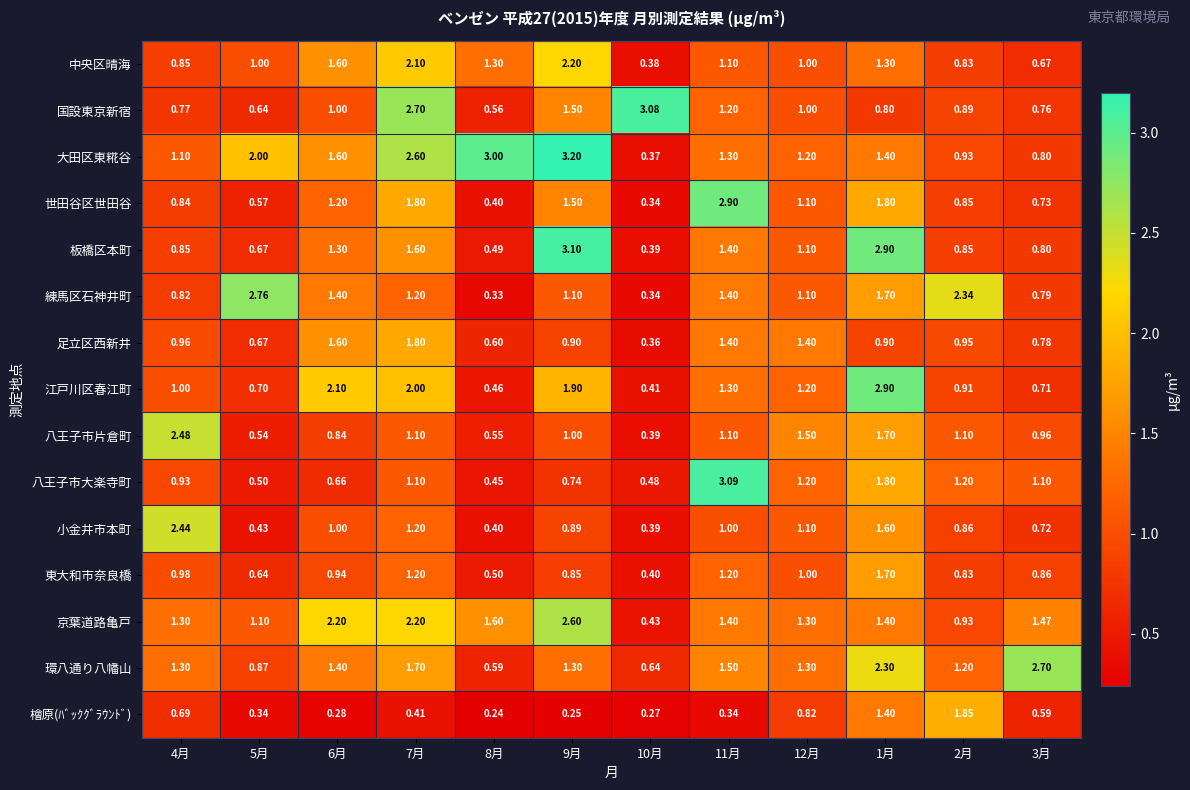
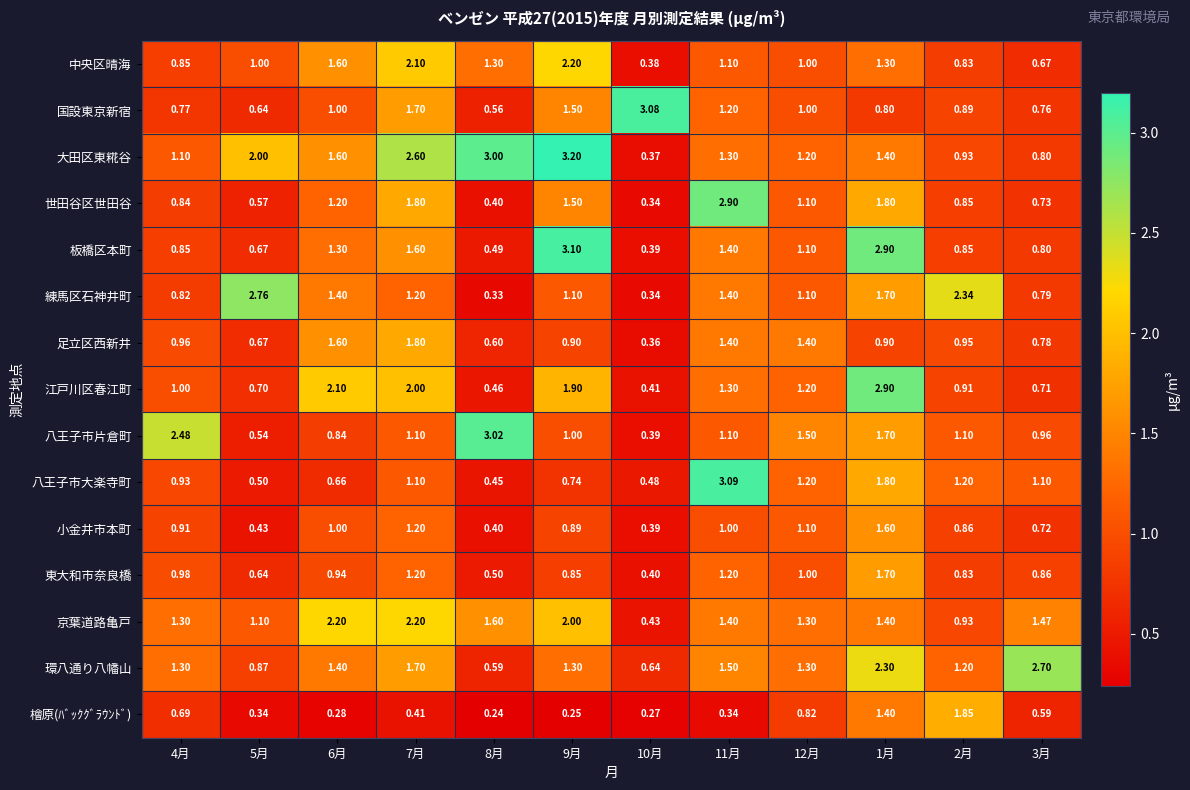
  {
    "中央区晴海": {
      "4月": 0.85,
      "5月": 1.00,
      "6月": 1.60,
      "7月": 2.10,
      "8月": 1.30,
      "9月": 2.20,
      "10月": 0.38,
      "11月": 1.10,
      "12月": 1.00,
      "1月": 1.30,
      "2月": 0.83,
      "3月": 0.67
    },
    "国設東京新宿": {
      "4月": 0.77,
      "5月": 0.64,
      "6月": 1.00,
-     "7月": 2.70,
+     "7月": 1.70,
      "8月": 0.56,
      "9月": 1.50,
      "10月": 3.08,
      "11月": 1.20,
      "12月": 1.00,
      "1月": 0.80,
      "2月": 0.89,
      "3月": 0.76
    },
    "大田区東糀谷": {
      "4月": 1.10,
      "5月": 2.00,
      "6月": 1.60,
      "7月": 2.60,
      "8月": 3.00,
      "9月": 3.20,
      "10月": 0.37,
      "11月": 1.30,
      "12月": 1.20,
      "1月": 1.40,
      "2月": 0.93,
      "3月": 0.80
    },
    "世田谷区世田谷": {
      "4月": 0.84,
      "5月": 0.57,
      "6月": 1.20,
      "7月": 1.80,
      "8月": 0.40,
      "9月": 1.50,
      "10月": 0.34,
      "11月": 2.90,
      "12月": 1.10,
      "1月": 1.80,
      "2月": 0.85,
      "3月": 0.73
    },
    "板橋区本町": {
      "4月": 0.85,
      "5月": 0.67,
      "6月": 1.30,
      "7月": 1.60,
      "8月": 0.49,
      "9月": 3.10,
      "10月": 0.39,
      "11月": 1.40,
      "12月": 1.10,
      "1月": 2.90,
      "2月": 0.85,
      "3月": 0.80
    },
    "練馬区石神井町": {
      "4月": 0.82,
      "5月": 2.76,
      "6月": 1.40,
      "7月": 1.20,
      "8月": 0.33,
      "9月": 1.10,
      "10月": 0.34,
      "11月": 1.40,
      "12月": 1.10,
      "1月": 1.70,
      "2月": 2.34,
      "3月": 0.79
    },
    "足立区西新井": {
      "4月": 0.96,
      "5月": 0.67,
      "6月": 1.60,
      "7月": 1.80,
      "8月": 0.60,
      "9月": 0.90,
      "10月": 0.36,
      "11月": 1.40,
      "12月": 1.40,
      "1月": 0.90,
      "2月": 0.95,
      "3月": 0.78
    },
    "江戸川区春江町": {
      "4月": 1.00,
      "5月": 0.70,
      "6月": 2.10,
      "7月": 2.00,
      "8月": 0.46,
      "9月": 1.90,
      "10月": 0.41,
      "11月": 1.30,
      "12月": 1.20,
      "1月": 2.90,
      "2月": 0.91,
      "3月": 0.71
    },
    "八王子市片倉町": {
      "4月": 2.48,
      "5月": 0.54,
      "6月": 0.84,
      "7月": 1.10,
-     "8月": 0.55,
+     "8月": 3.02,
      "9月": 1.00,
      "10月": 0.39,
      "11月": 1.10,
      "12月": 1.50,
      "1月": 1.70,
      "2月": 1.10,
      "3月": 0.96
    },
    "八王子市大楽寺町": {
      "4月": 0.93,
      "5月": 0.50,
      "6月": 0.66,
      "7月": 1.10,
      "8月": 0.45,
      "9月": 0.74,
      "10月": 0.48,
      "11月": 3.09,
      "12月": 1.20,
      "1月": 1.80,
      "2月": 1.20,
      "3月": 1.10
    },
    "小金井市本町": {
-     "4月": 2.44,
+     "4月": 0.91,
      "5月": 0.43,
      "6月": 1.00,
      "7月": 1.20,
      "8月": 0.40,
      "9月": 0.89,
      "10月": 0.39,
      "11月": 1.00,
      "12月": 1.10,
      "1月": 1.60,
      "2月": 0.86,
      "3月": 0.72
    },
    "東大和市奈良橋": {
      "4月": 0.98,
      "5月": 0.64,
      "6月": 0.94,
      "7月": 1.20,
      "8月": 0.50,
      "9月": 0.85,
      "10月": 0.40,
      "11月": 1.20,
      "12月": 1.00,
      "1月": 1.70,
      "2月": 0.83,
      "3月": 0.86
    },
    "京葉道路亀戸": {
      "4月": 1.30,
      "5月": 1.10,
      "6月": 2.20,
      "7月": 2.20,
      "8月": 1.60,
-     "9月": 2.60,
+     "9月": 2.00,
      "10月": 0.43,
      "11月": 1.40,
      "12月": 1.30,
      "1月": 1.40,
      "2月": 0.93,
      "3月": 1.47
    },
    "環八通り八幡山": {
      "4月": 1.30,
      "5月": 0.87,
      "6月": 1.40,
      "7月": 1.70,
      "8月": 0.59,
      "9月": 1.30,
      "10月": 0.64,
      "11月": 1.50,
      "12月": 1.30,
      "1月": 2.30,
      "2月": 1.20,
      "3月": 2.70
    },
    "檜原(ﾊﾞｯｸｸﾞﾗｳﾝﾄﾞ)": {
      "4月": 0.69,
      "5月": 0.34,
      "6月": 0.28,
      "7月": 0.41,
      "8月": 0.24,
      "9月": 0.25,
      "10月": 0.27,
      "11月": 0.34,
      "12月": 0.82,
      "1月": 1.40,
      "2月": 1.85,
      "3月": 0.59
    }
  }
